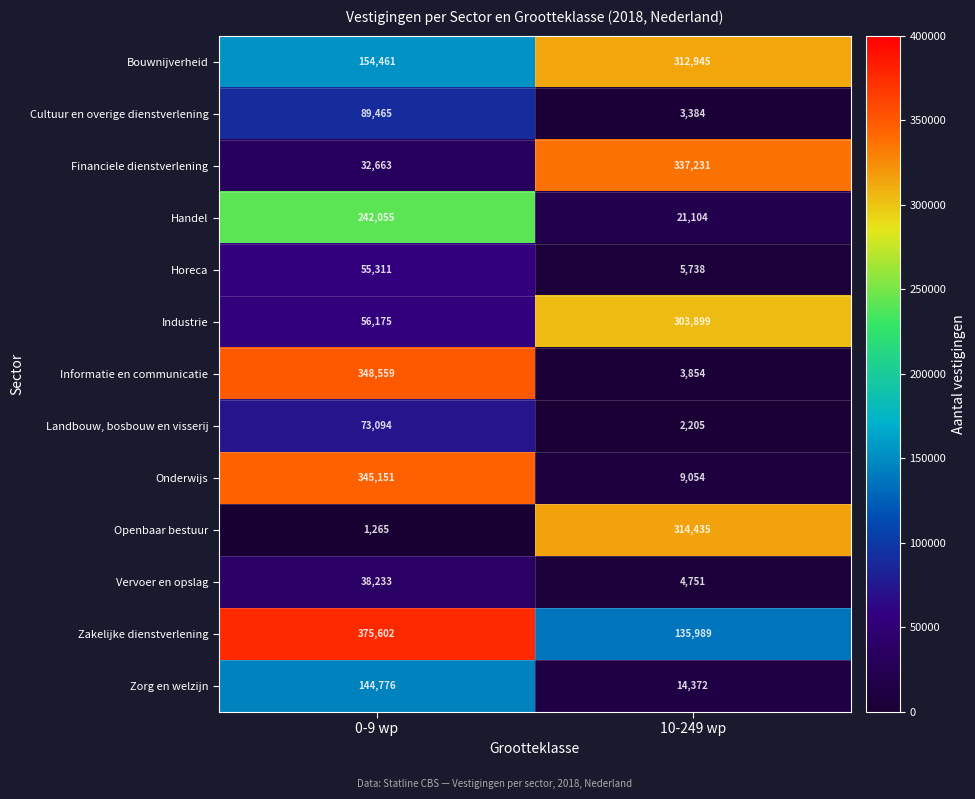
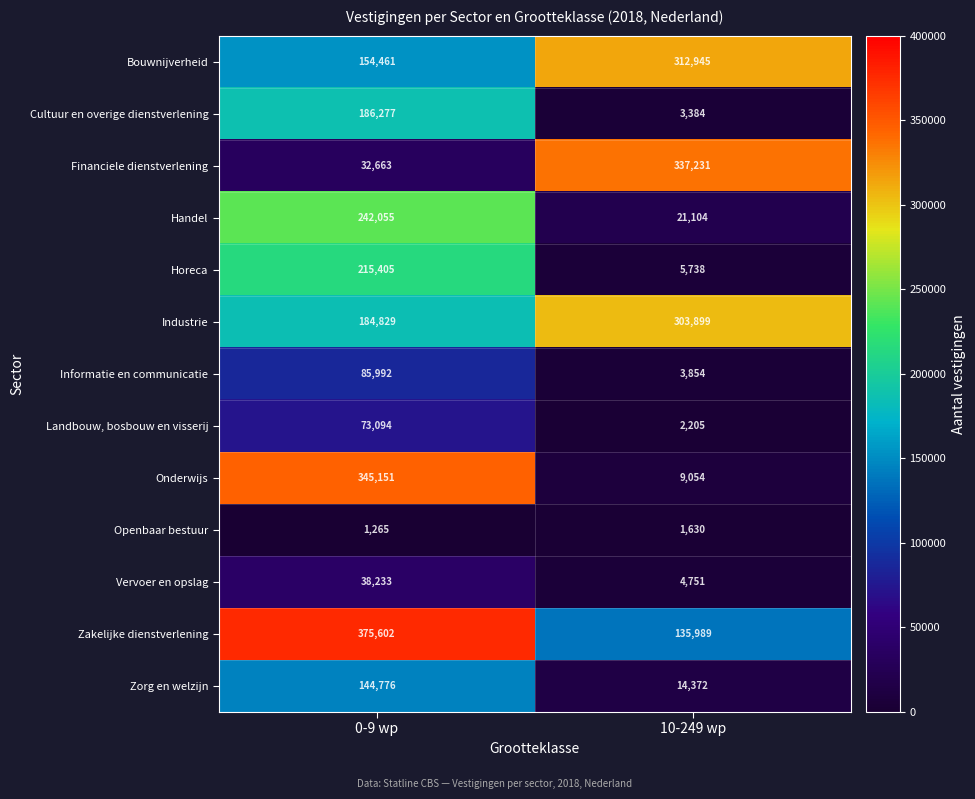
  {
    "Bouwnijverheid": {
      "0-9 wp": "154,461",
      "10-249 wp": "312,945"
    },
    "Cultuur en overige dienstverlening": {
-     "0-9 wp": "89,465",
+     "0-9 wp": "186,277",
      "10-249 wp": "3,384"
    },
    "Financiele dienstverlening": {
      "0-9 wp": "32,663",
      "10-249 wp": "337,231"
    },
    "Handel": {
      "0-9 wp": "242,055",
      "10-249 wp": "21,104"
    },
    "Horeca": {
-     "0-9 wp": "55,311",
+     "0-9 wp": "215,405",
      "10-249 wp": "5,738"
    },
    "Industrie": {
-     "0-9 wp": "56,175",
+     "0-9 wp": "184,829",
      "10-249 wp": "303,899"
    },
    "Informatie en communicatie": {
-     "0-9 wp": "348,559",
+     "0-9 wp": "85,992",
      "10-249 wp": "3,854"
    },
    "Landbouw, bosbouw en visserij": {
      "0-9 wp": "73,094",
      "10-249 wp": "2,205"
    },
    "Onderwijs": {
      "0-9 wp": "345,151",
      "10-249 wp": "9,054"
    },
    "Openbaar bestuur": {
      "0-9 wp": "1,265",
-     "10-249 wp": "314,435"
+     "10-249 wp": "1,630"
    },
    "Vervoer en opslag": {
      "0-9 wp": "38,233",
      "10-249 wp": "4,751"
    },
    "Zakelijke dienstverlening": {
      "0-9 wp": "375,602",
      "10-249 wp": "135,989"
    },
    "Zorg en welzijn": {
      "0-9 wp": "144,776",
      "10-249 wp": "14,372"
    }
  }
